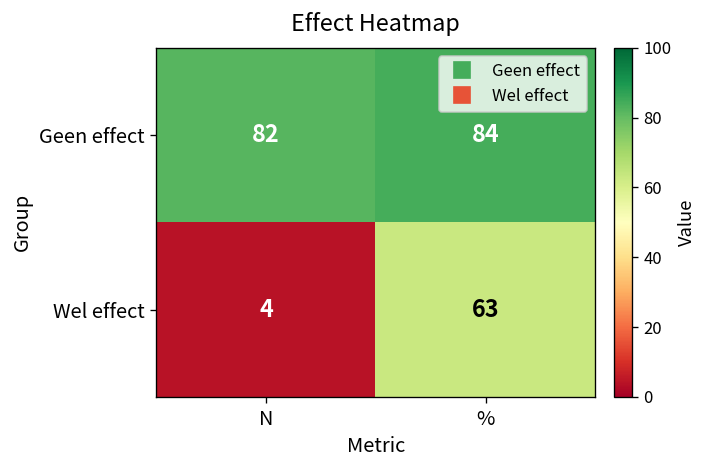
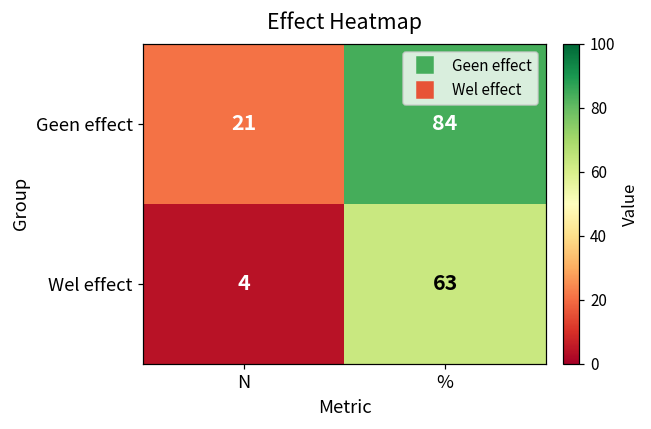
  {
    "Geen effect": {
-     "N": 82,
+     "N": 21,
      "%": 84
    },
    "Wel effect": {
      "N": 4,
      "%": 63
    }
  }
